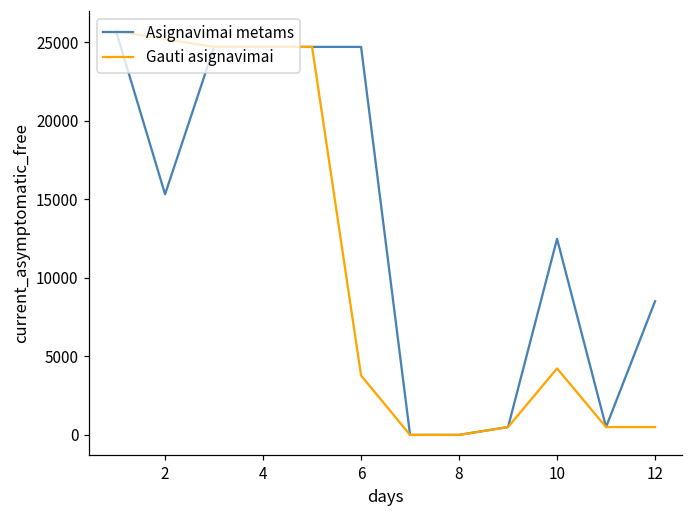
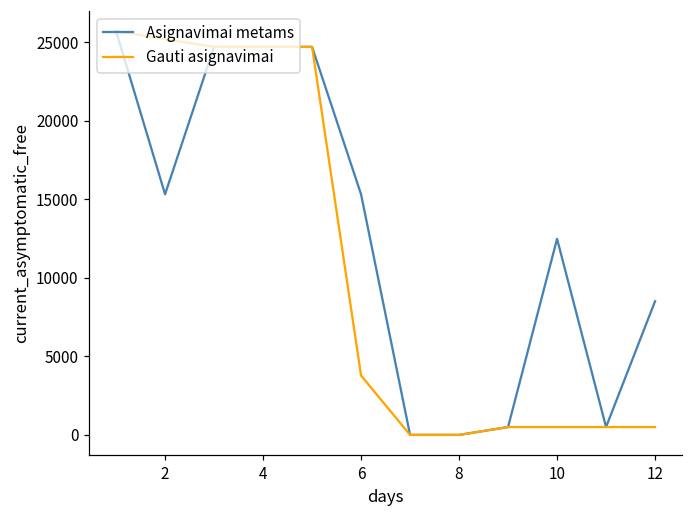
  {
    "Asignavimai metams": {
      "2": 15300,
-     "6": 24700,
+     "6": 15300,
      "10": 12500,
      "12": 8500
    },
    "Gauti asignavimai": {
      "6": 3800,
-     "10": 4200,
+     "10": 500,
      "12": 500
    }
  }
